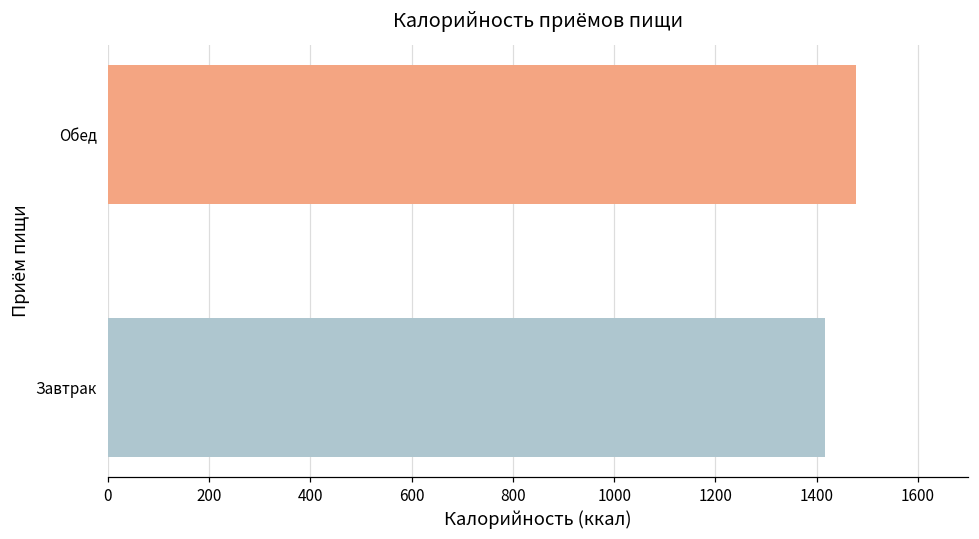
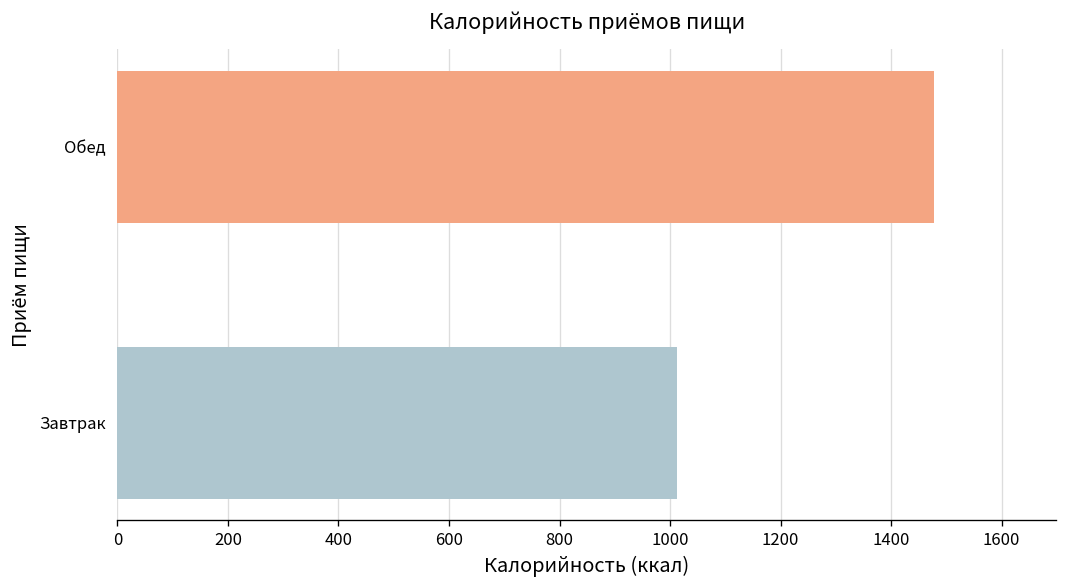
  {
    "Обед": 1480,
-   "Завтрак": 1420
+   "Завтрак": 1010
  }
